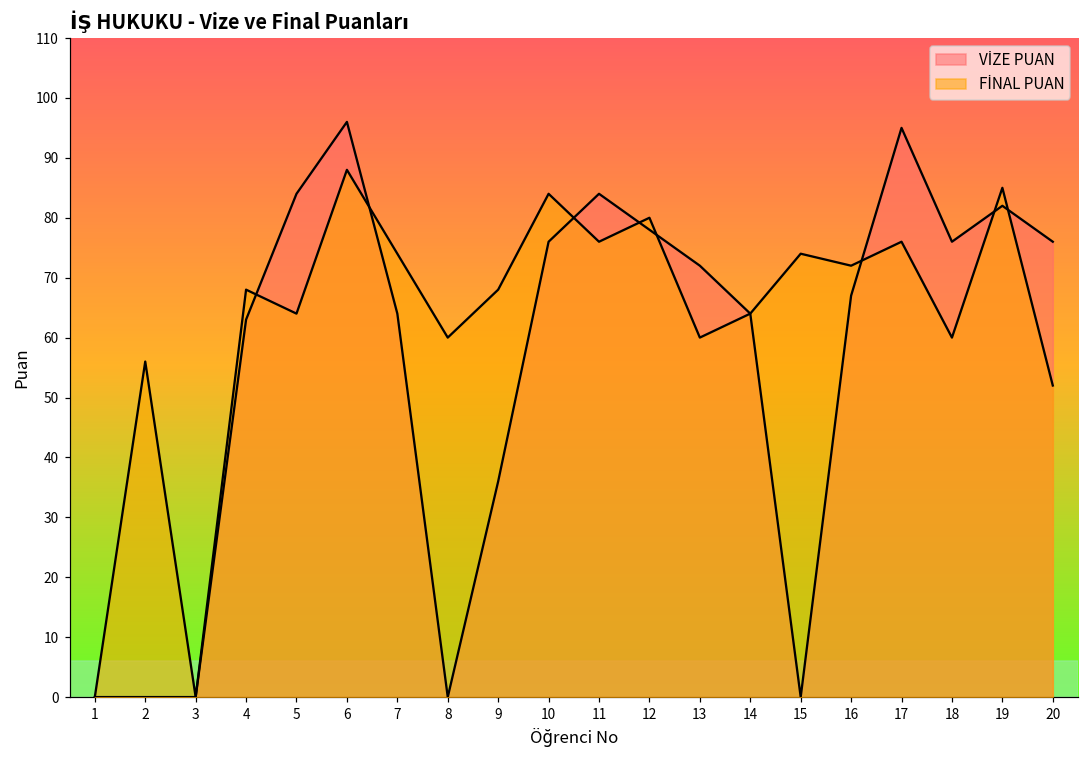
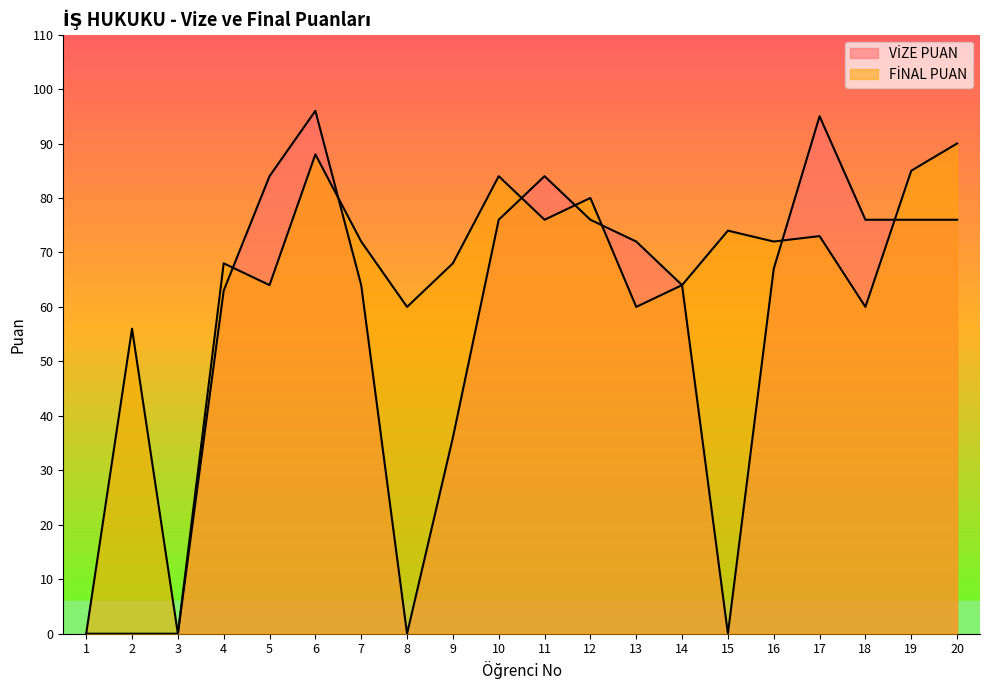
  {
    "VİZE PUAN": {
      "4": 63,
      "5": 84,
      "6": 96,
      "7": 64,
      "9": 36,
      "10": 76,
      "11": 84,
-     "12": 78,
+     "12": 76,
      "13": 72,
      "16": 67,
      "17": 95,
      "18": 76,
-     "19": 82,
+     "19": 76,
      "20": 76
    },
    "FİNAL PUAN": {
      "2": 56,
      "4": 68,
      "5": 64,
      "6": 88,
-     "7": 74,
+     "7": 72,
      "8": 60,
      "9": 68,
      "10": 84,
      "11": 76,
      "12": 80,
      "13": 60,
      "15": 74,
      "16": 72,
-     "17": 76,
+     "17": 73,
      "18": 60,
      "19": 85,
-     "20": 52
+     "20": 90
    }
  }
